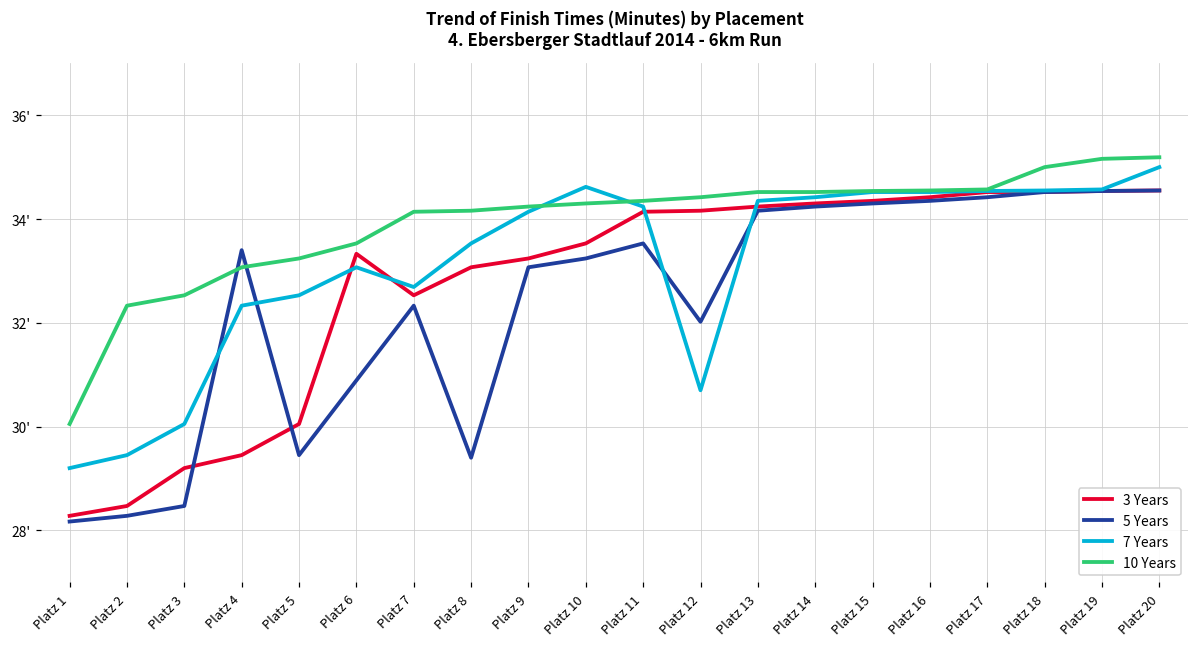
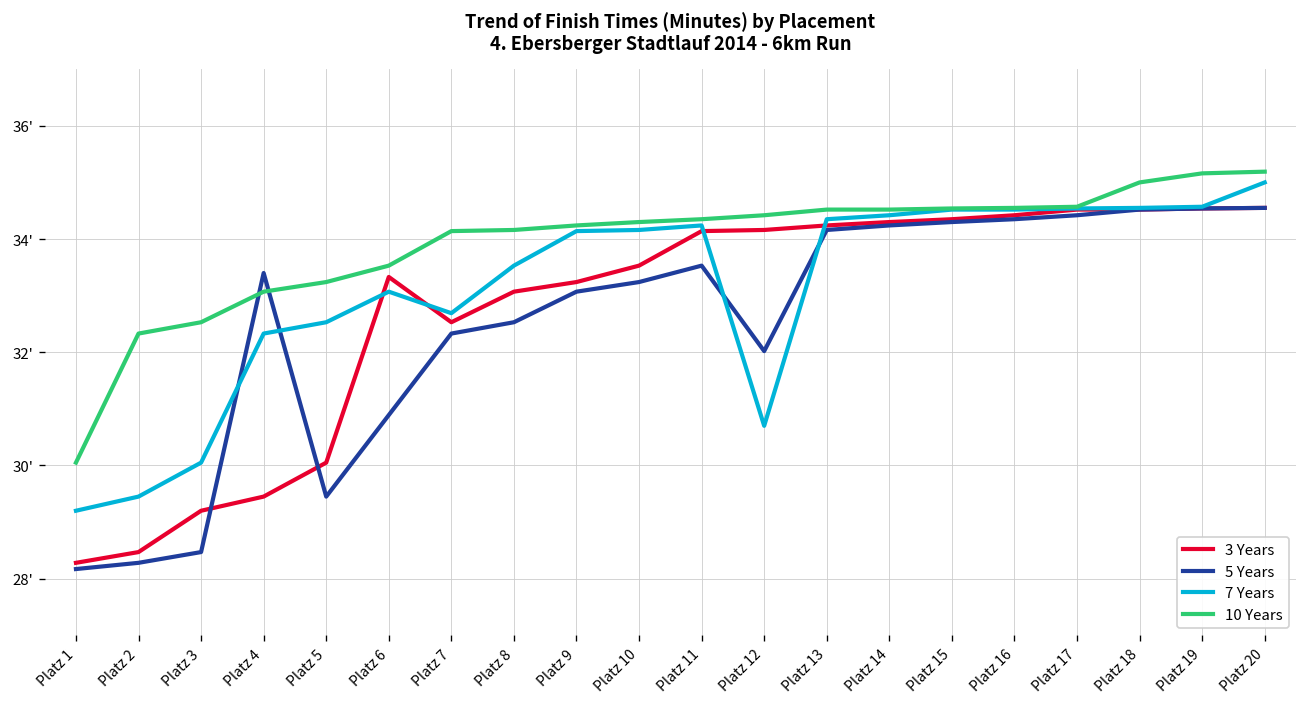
  {
    "3 Years": {
      "Platz 1": "28.3'",
      "Platz 2": "28.5'",
      "Platz 3": "29.2'",
      "Platz 4": "29.5'",
      "Platz 5": "30.1'",
      "Platz 6": "33.3'",
      "Platz 7": "32.5'",
      "Platz 8": "33.1'",
      "Platz 9": "33.2'",
      "Platz 10": "33.5'",
      "Platz 11": "34.1'",
      "Platz 12": "34.2'",
      "Platz 13": "34.2'",
      "Platz 14": "34.3'",
      "Platz 16": "34.4'"
    },
    "5 Years": {
      "Platz 1": "28.2'",
      "Platz 2": "28.3'",
      "Platz 3": "28.5'",
      "Platz 4": "33.4'",
      "Platz 5": "29.5'",
      "Platz 6": "30.9'",
      "Platz 7": "32.3'",
-     "Platz 8": "29.4'",
+     "Platz 8": "32.5'",
      "Platz 9": "33.1'",
      "Platz 10": "33.2'",
      "Platz 11": "33.5'",
      "Platz 12": "32.0'",
      "Platz 13": "34.2'",
      "Platz 14": "34.2'",
      "Platz 16": "34.4'",
      "Platz 17": "34.4'"
    },
    "7 Years": {
      "Platz 1": "29.2'",
      "Platz 2": "29.5'",
      "Platz 3": "30.1'",
      "Platz 4": "32.3'",
      "Platz 5": "32.5'",
      "Platz 6": "33.1'",
      "Platz 7": "32.7'",
      "Platz 8": "33.5'",
      "Platz 9": "34.1'",
-     "Platz 10": "34.6'",
+     "Platz 10": "34.2'",
      "Platz 11": "34.2'",
      "Platz 12": "30.7'",
      "Platz 13": "34.4'",
      "Platz 14": "34.4'",
      "Platz 20": "35.0'"
    },
    "10 Years": {
      "Platz 1": "30.1'",
      "Platz 2": "32.3'",
      "Platz 3": "32.5'",
      "Platz 4": "33.1'",
      "Platz 5": "33.2'",
      "Platz 6": "33.5'",
      "Platz 7": "34.1'",
      "Platz 8": "34.2'",
      "Platz 9": "34.2'",
      "Platz 10": "34.3'",
      "Platz 11": "34.4'",
      "Platz 12": "34.4'",
      "Platz 13": "34.5'",
      "Platz 14": "34.5'",
      "Platz 18": "35.0'",
      "Platz 19": "35.2'",
      "Platz 20": "35.2'"
    }
  }
